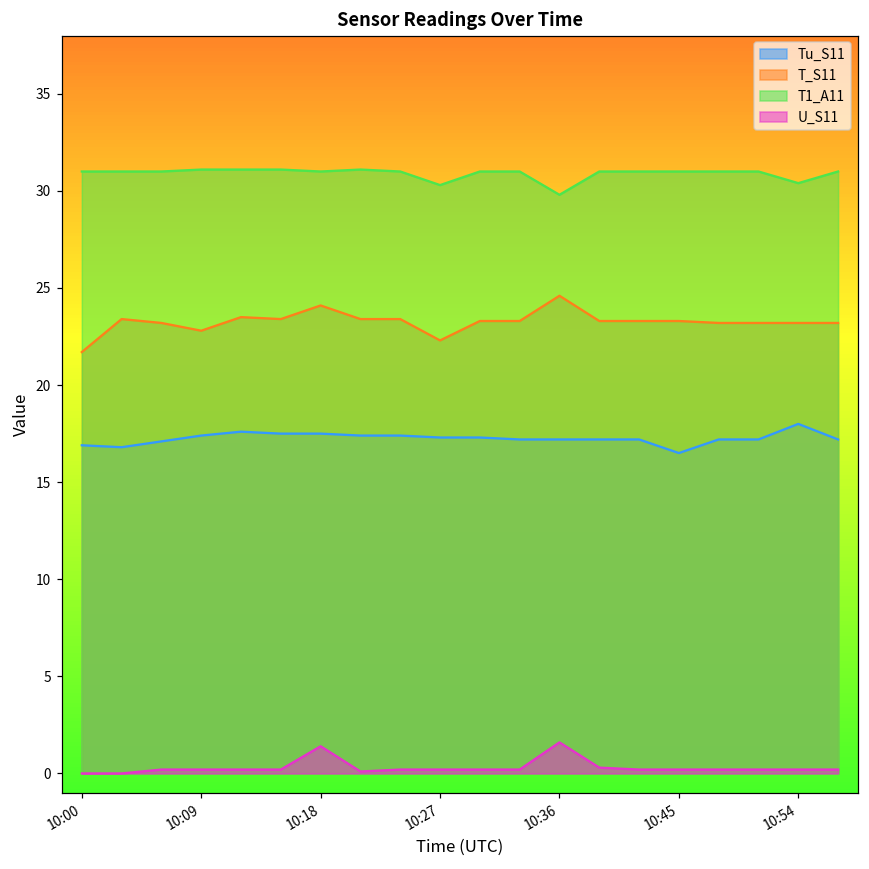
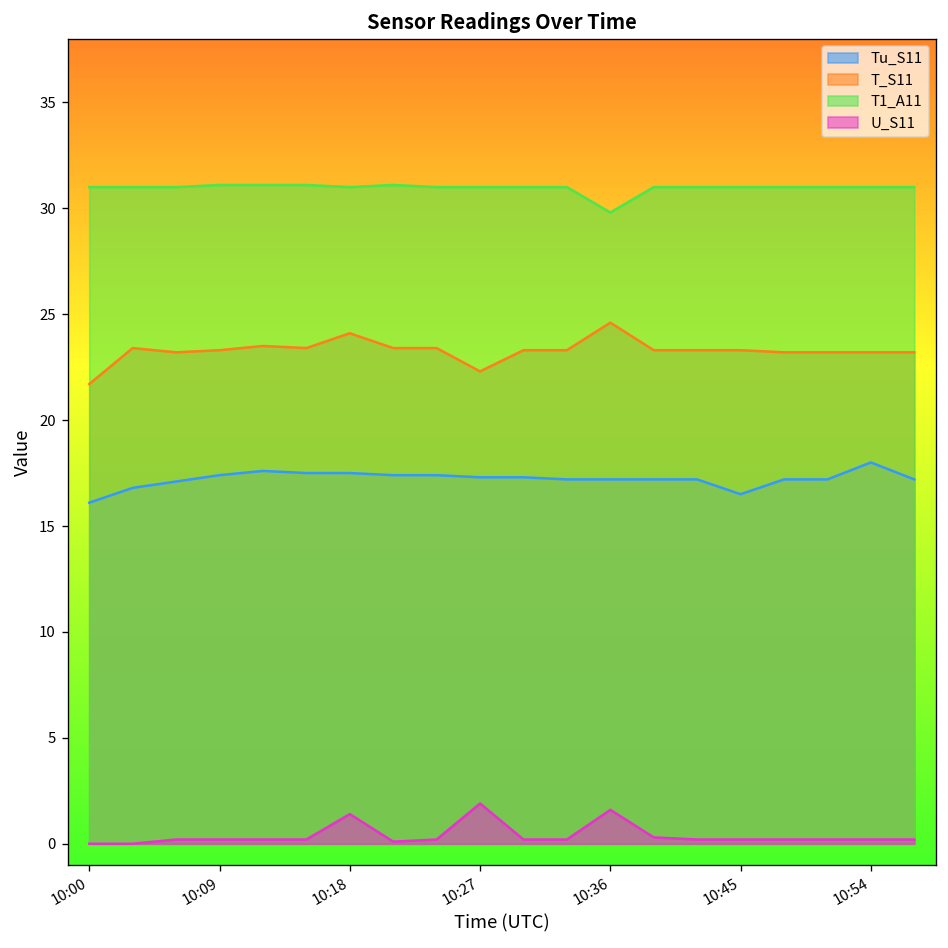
  {
    "Tu_S11": {
-     "10:00": 16.9,
+     "10:00": 16.1,
      "10:09": 17.4,
      "10:18": 17.5,
      "10:27": 17.3,
      "10:36": 17.2,
      "10:45": 16.5,
      "10:54": 18.0
    },
    "T_S11": {
      "10:00": 21.7,
-     "10:09": 22.8,
+     "10:09": 23.3,
      "10:18": 24.1,
      "10:27": 22.3,
      "10:36": 24.6,
      "10:45": 23.3,
      "10:54": 23.2
    },
    "T1_A11": {
      "10:00": 31.0,
      "10:09": 31.1,
      "10:18": 31.0,
-     "10:27": 30.3,
+     "10:27": 31.0,
      "10:36": 29.8,
      "10:45": 31.0,
-     "10:54": 30.4
+     "10:54": 31.0
    },
    "U_S11": {
      "10:00": 0.0,
      "10:09": 0.2,
      "10:18": 1.4,
-     "10:27": 0.2,
+     "10:27": 1.9,
      "10:36": 1.6,
      "10:45": 0.2,
      "10:54": 0.2
    }
  }
